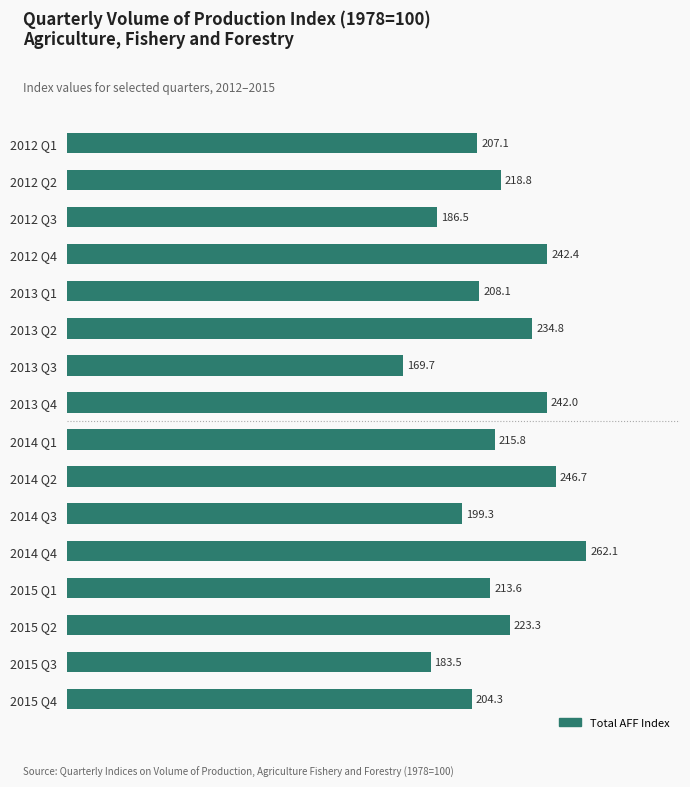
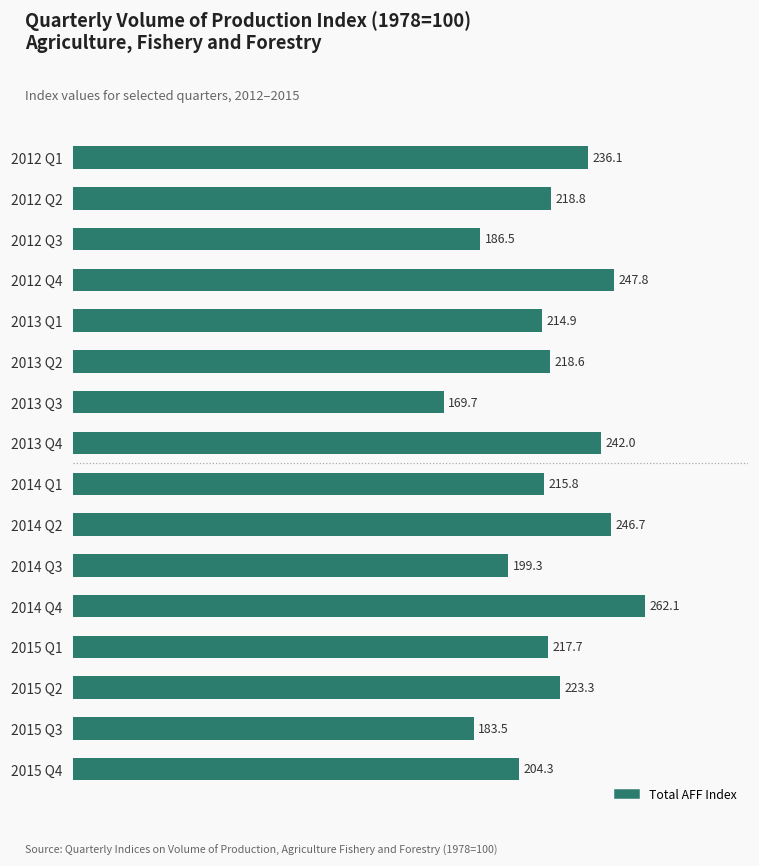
  {
-   "2012 Q1": 207.1,
+   "2012 Q1": 236.1,
    "2012 Q2": 218.8,
    "2012 Q3": 186.5,
-   "2012 Q4": 242.4,
-   "2013 Q1": 208.1,
-   "2013 Q2": 234.8,
+   "2012 Q4": 247.8,
+   "2013 Q1": 214.9,
+   "2013 Q2": 218.6,
    "2013 Q3": 169.7,
    "2013 Q4": 242.0,
    "2014 Q1": 215.8,
    "2014 Q2": 246.7,
    "2014 Q3": 199.3,
    "2014 Q4": 262.1,
-   "2015 Q1": 213.6,
+   "2015 Q1": 217.7,
    "2015 Q2": 223.3,
    "2015 Q3": 183.5,
    "2015 Q4": 204.3
  }
